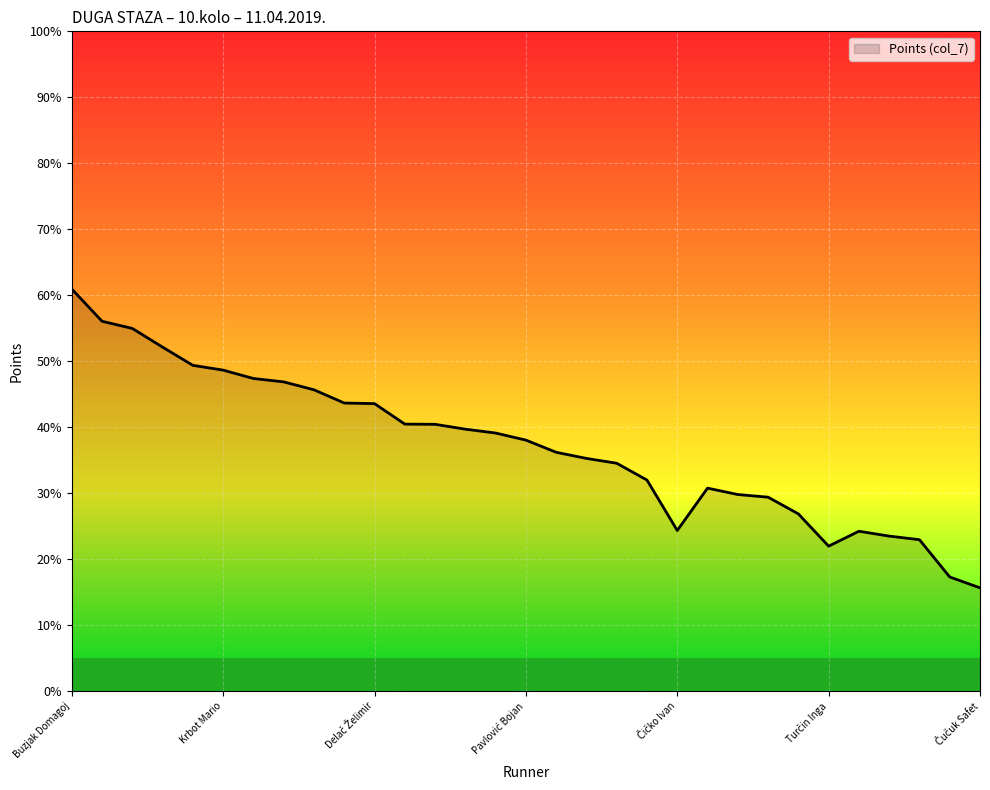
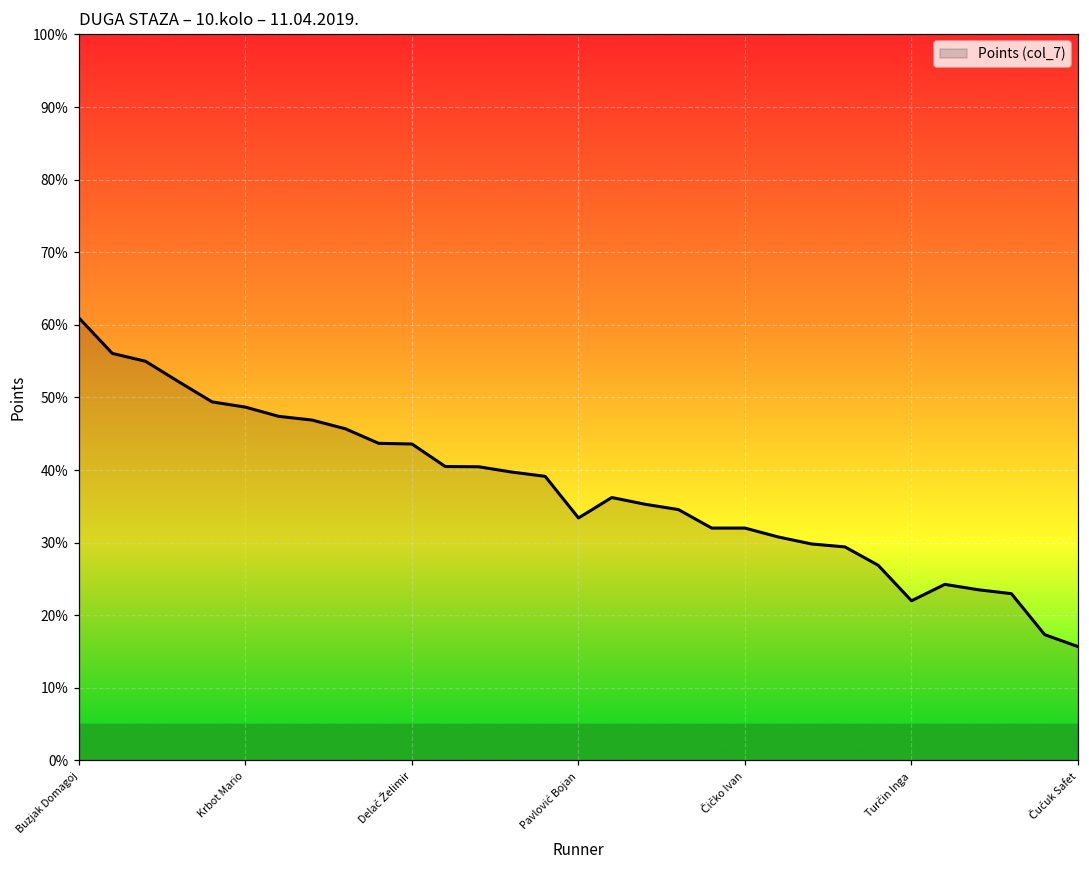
  {
    "Buzjak Domagoj": "61%",
    "Krbot Mario": "49%",
    "Delač Želimir": "44%",
-   "Pavlović Bojan": "38%",
-   "Čičko Ivan": "24%",
+   "Pavlović Bojan": "33%",
+   "Čičko Ivan": "32%",
    "Turčin Inga": "22%",
    "Čučuk Safet": "16%"
  }
